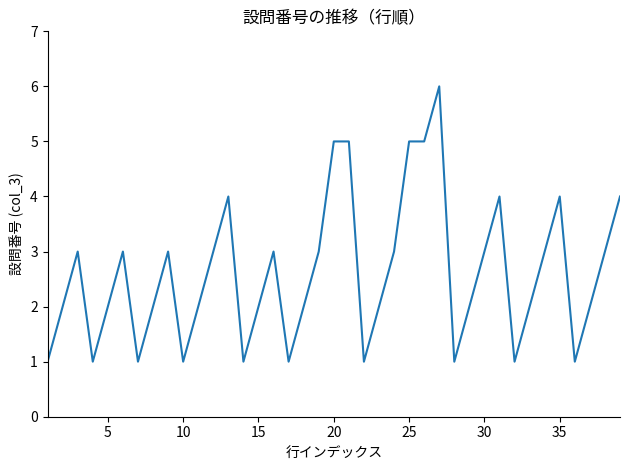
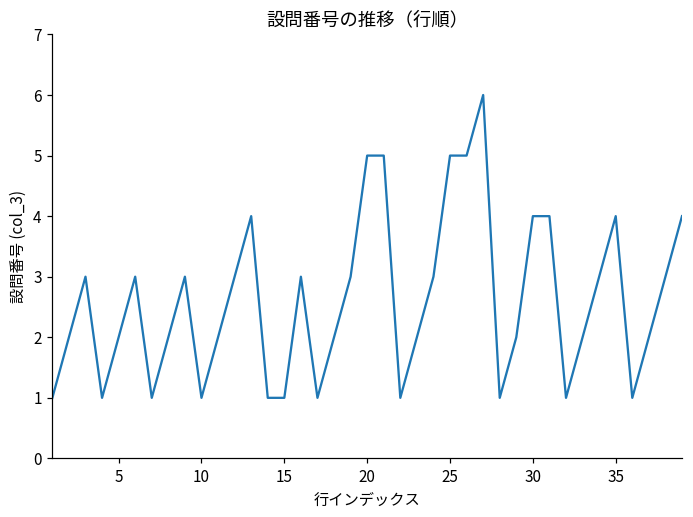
  {
    "5": 2,
    "10": 1,
-   "15": 2,
+   "15": 1,
    "20": 5,
    "25": 5,
-   "30": 3,
+   "30": 4,
    "35": 4
  }
